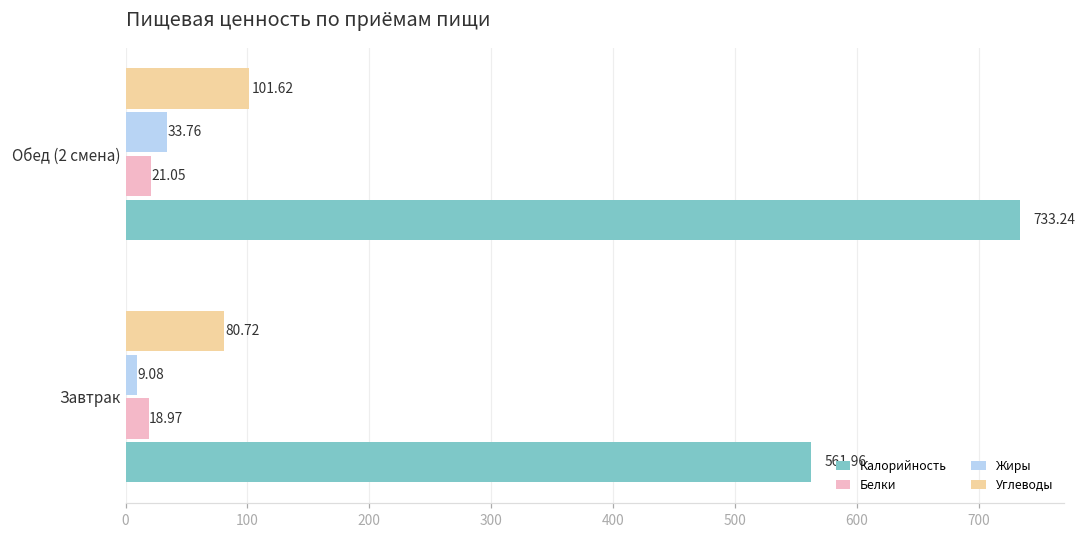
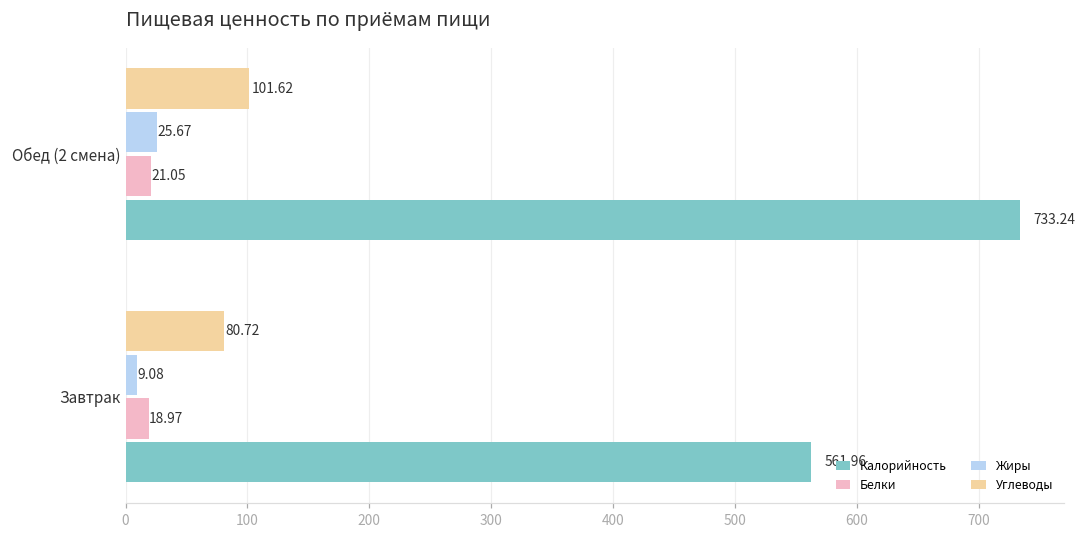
  {
    "Калорийность": {
      "Обед (2 смена)": 733.24,
      "Завтрак": 561.96
    },
    "Жиры": {
-     "Обед (2 смена)": 33.76,
+     "Обед (2 смена)": 25.67,
      "Завтрак": 9.08
    }
  }
